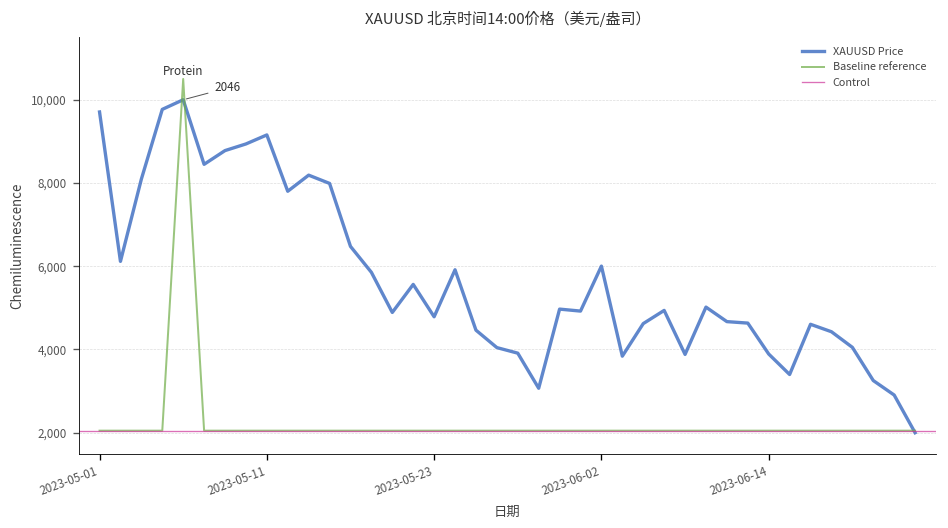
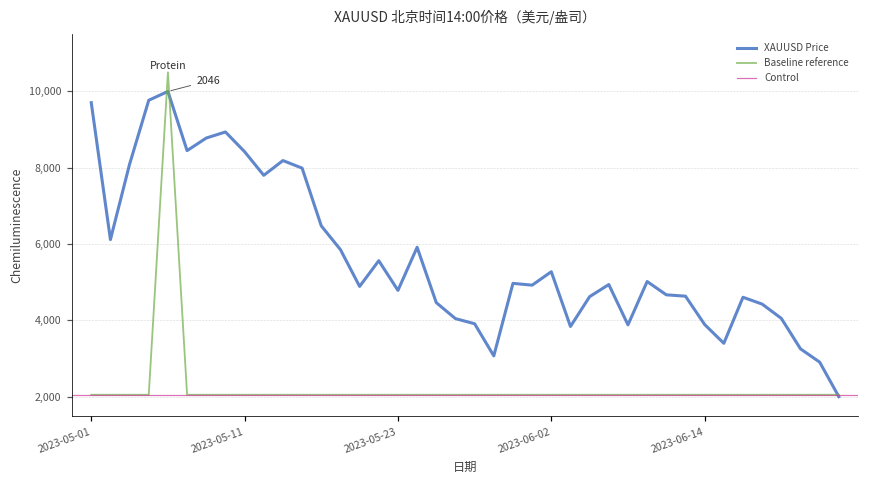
  {
    "XAUUSD Price": {
      "2023-05-01": "9,700",
-     "2023-05-11": "9,200",
+     "2023-05-11": "8,400",
      "2023-05-23": "4,800",
-     "2023-06-02": "6,000",
+     "2023-06-02": "5,300",
      "2023-06-14": "3,900"
    },
    "Baseline reference": {
      "2023-05-01": "2,100",
      "2023-05-11": "2,100",
      "2023-05-23": "2,100",
      "2023-06-02": "2,100",
      "2023-06-14": "2,100"
    }
  }
